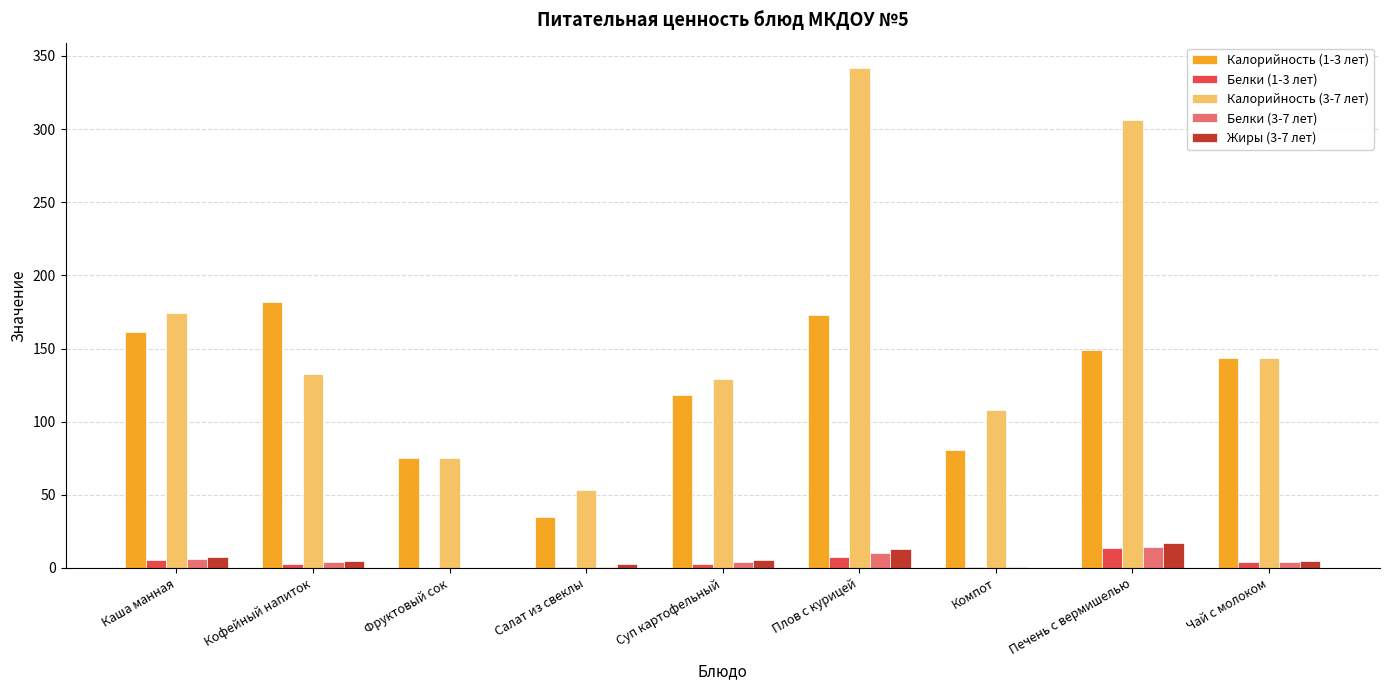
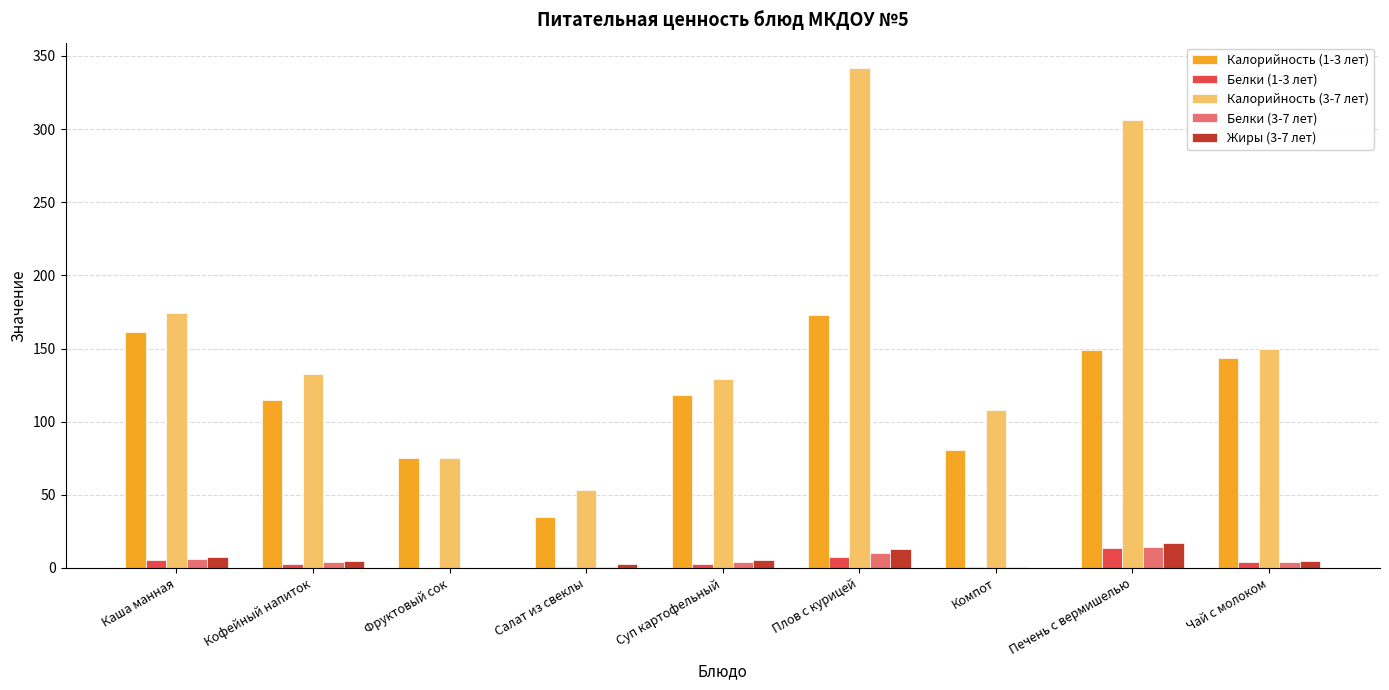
  {
    "Калорийность (1-3 лет)": {
      "Каша манная": 162,
-     "Кофейный напиток": 182,
+     "Кофейный напиток": 115,
      "Фруктовый сок": 75,
      "Салат из свеклы": 35,
      "Суп картофельный": 118,
      "Плов с курицей": 173,
      "Компот": 81,
      "Печень с вермишелью": 149,
      "Чай с молоком": 144
    },
    "Калорийность (3-7 лет)": {
      "Каша манная": 174,
      "Кофейный напиток": 133,
      "Фруктовый сок": 75,
      "Салат из свеклы": 54,
      "Суп картофельный": 129,
      "Плов с курицей": 342,
      "Компот": 108,
      "Печень с вермишелью": 307,
-     "Чай с молоком": 143
+     "Чай с молоком": 150
    }
  }
